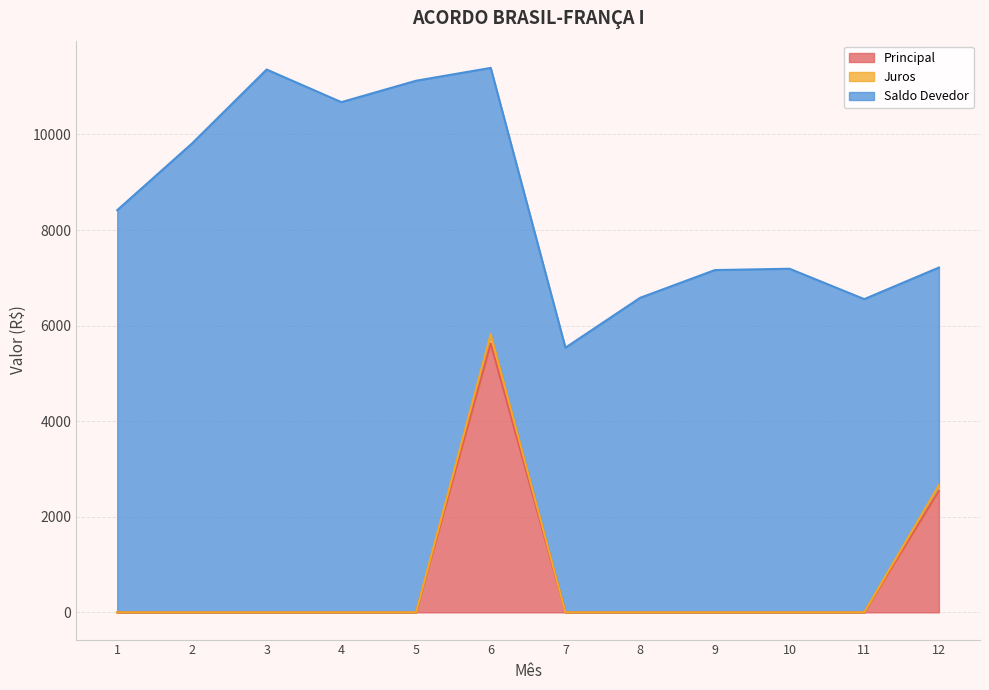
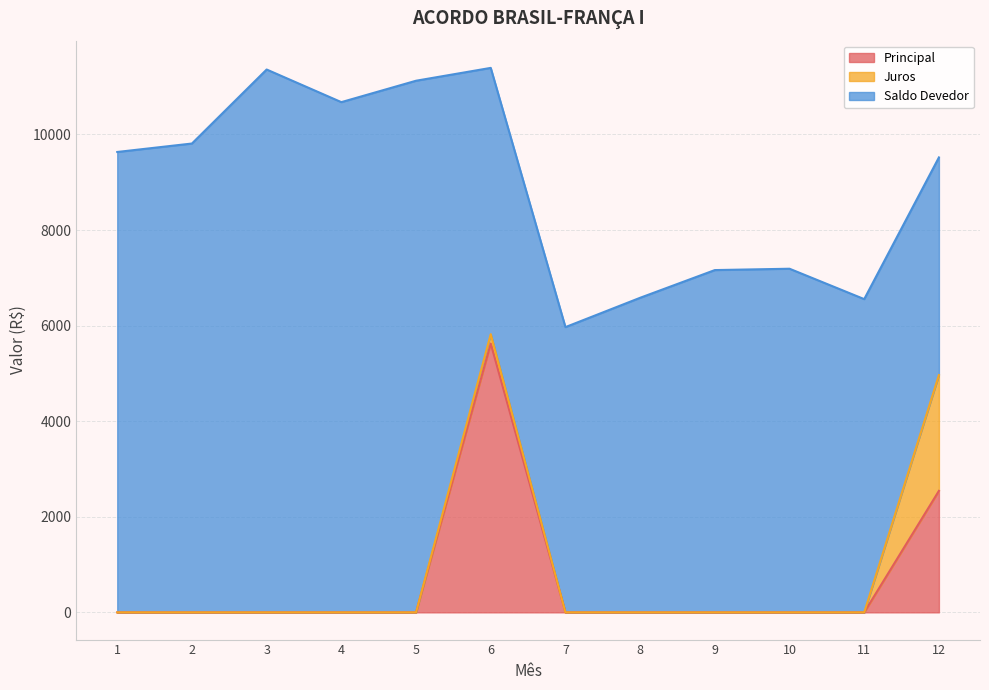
  {
    "Principal": {
      "6": 5600,
      "12": 2500
    },
    "Juros": {
      "6": 200,
-     "12": 100
+     "12": 2400
    },
    "Saldo Devedor": {
-     "1": 8400,
+     "1": 9600,
      "2": 9800,
      "3": 11400,
      "4": 10700,
      "5": 11100,
      "6": 5600,
-     "7": 5500,
+     "7": 6000,
      "8": 6600,
      "9": 7200,
      "10": 7200,
      "11": 6600,
      "12": 4600
    }
  }
